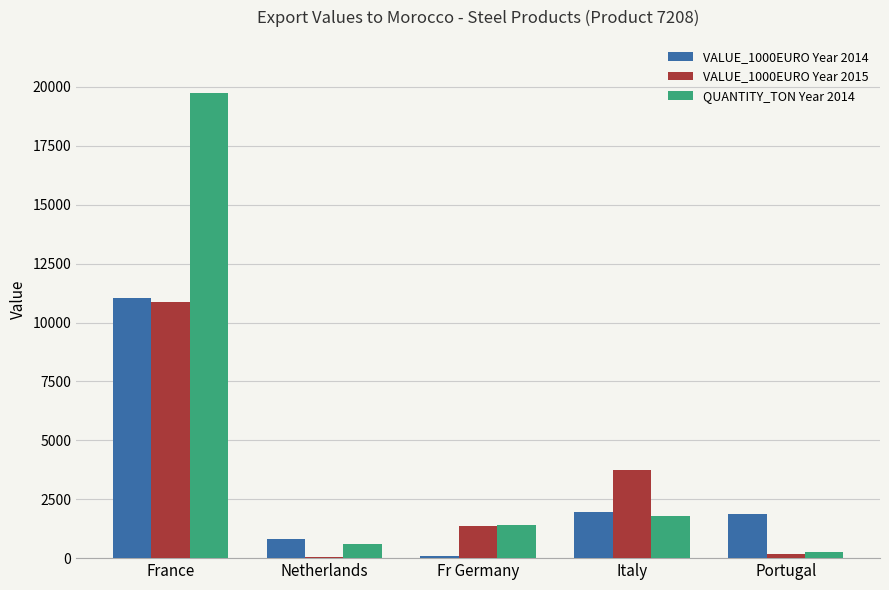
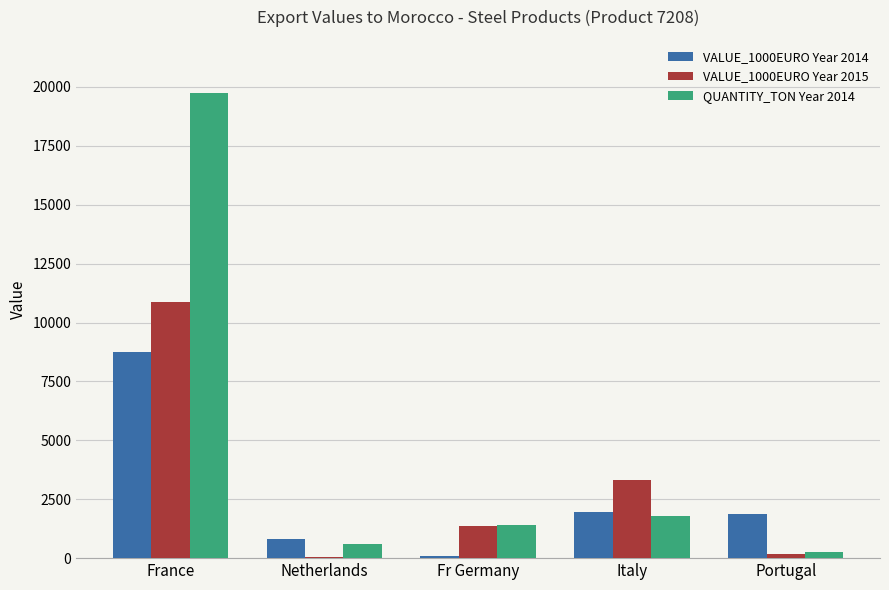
  {
    "VALUE_1000EURO Year 2014": {
-     "France": 11100,
+     "France": 8700,
      "Netherlands": 800,
      "Italy": 2000,
      "Portugal": 1900
    },
    "VALUE_1000EURO Year 2015": {
      "France": 10900,
      "Fr Germany": 1300,
-     "Italy": 3800,
+     "Italy": 3300,
      "Portugal": 200
    },
    "QUANTITY_TON Year 2014": {
      "France": 19700,
      "Netherlands": 600,
      "Fr Germany": 1400,
      "Italy": 1800,
      "Portugal": 300
    }
  }
